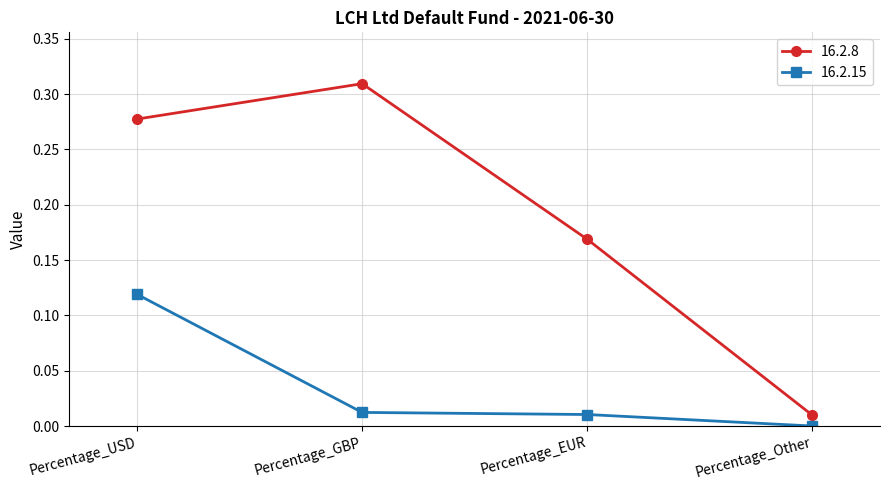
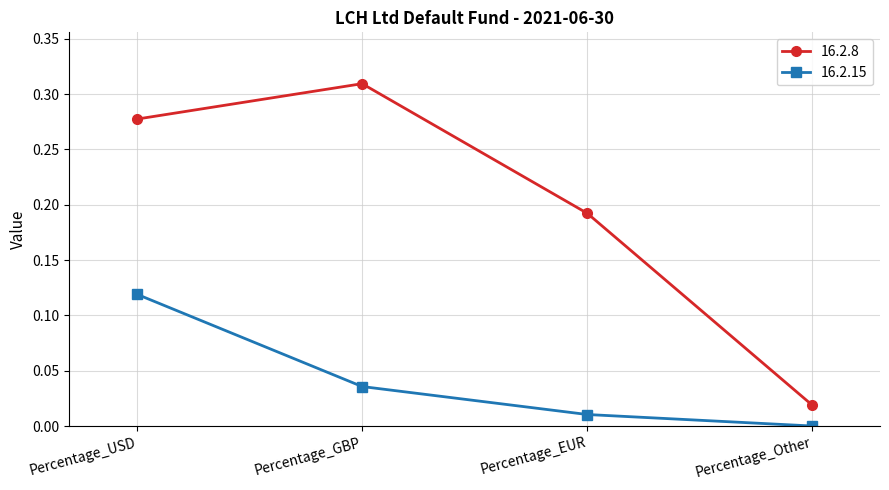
  {
    "16.2.8": {
      "Percentage_USD": 0.278,
      "Percentage_GBP": 0.310,
-     "Percentage_EUR": 0.169,
-     "Percentage_Other": 0.010
+     "Percentage_EUR": 0.192,
+     "Percentage_Other": 0.019
    },
    "16.2.15": {
      "Percentage_USD": 0.119,
-     "Percentage_GBP": 0.012,
+     "Percentage_GBP": 0.036,
      "Percentage_EUR": 0.010,
      "Percentage_Other": 0.000
    }
  }
